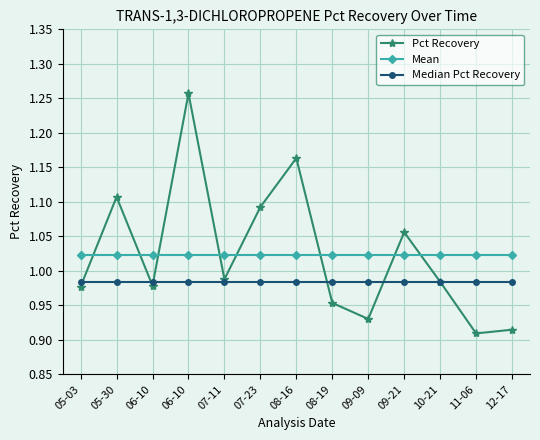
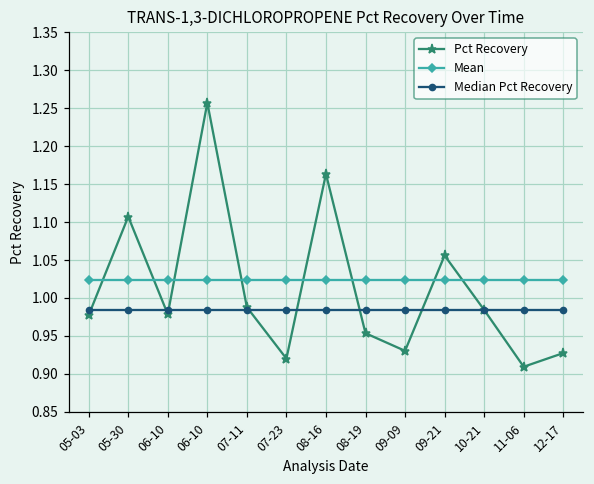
  {
    "Pct Recovery": {
      "05-03": 0.98,
      "05-30": 1.11,
-     "07-23": 1.09,
+     "07-23": 0.92,
      "08-16": 1.16,
      "08-19": 0.95,
      "09-09": 0.93,
      "09-21": 1.06,
      "11-06": 0.91,
-     "12-17": 0.91
+     "12-17": 0.93
    },
    "Mean": {
      "05-03": 1.02,
      "05-30": 1.02,
      "07-11": 1.02,
      "07-23": 1.02,
      "08-16": 1.02,
      "08-19": 1.02,
      "09-09": 1.02,
      "09-21": 1.02,
      "10-21": 1.02,
      "11-06": 1.02,
      "12-17": 1.02
    },
    "Median Pct Recovery": {
      "05-03": 0.98,
      "05-30": 0.98,
      "07-23": 0.98,
      "08-16": 0.98,
      "08-19": 0.98,
      "09-09": 0.98,
      "09-21": 0.98,
      "11-06": 0.98,
      "12-17": 0.98
    }
  }
